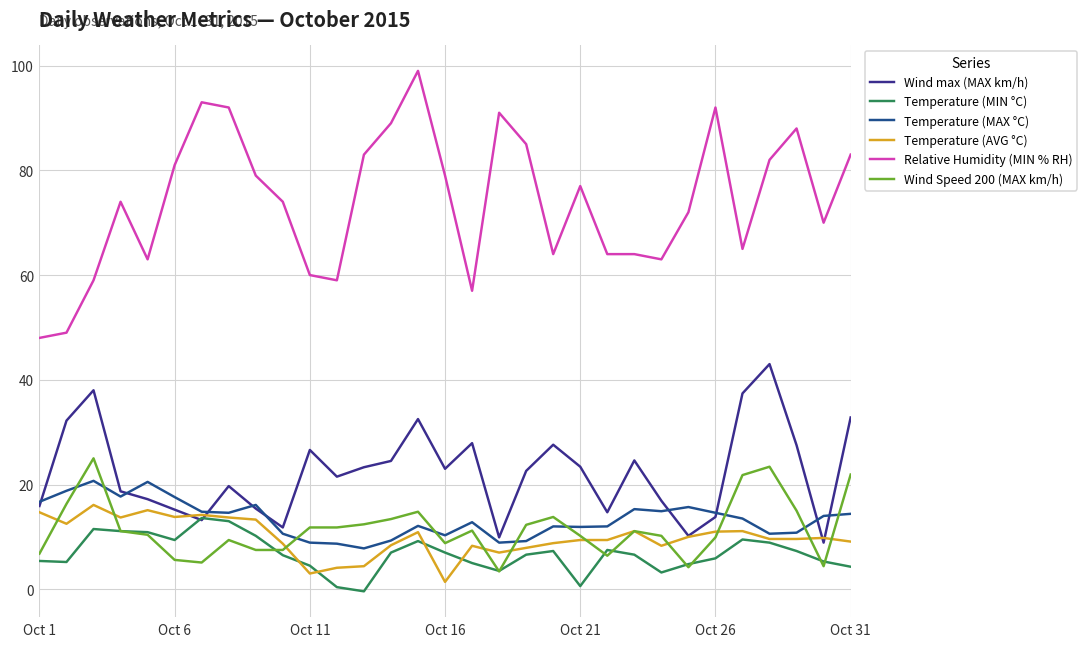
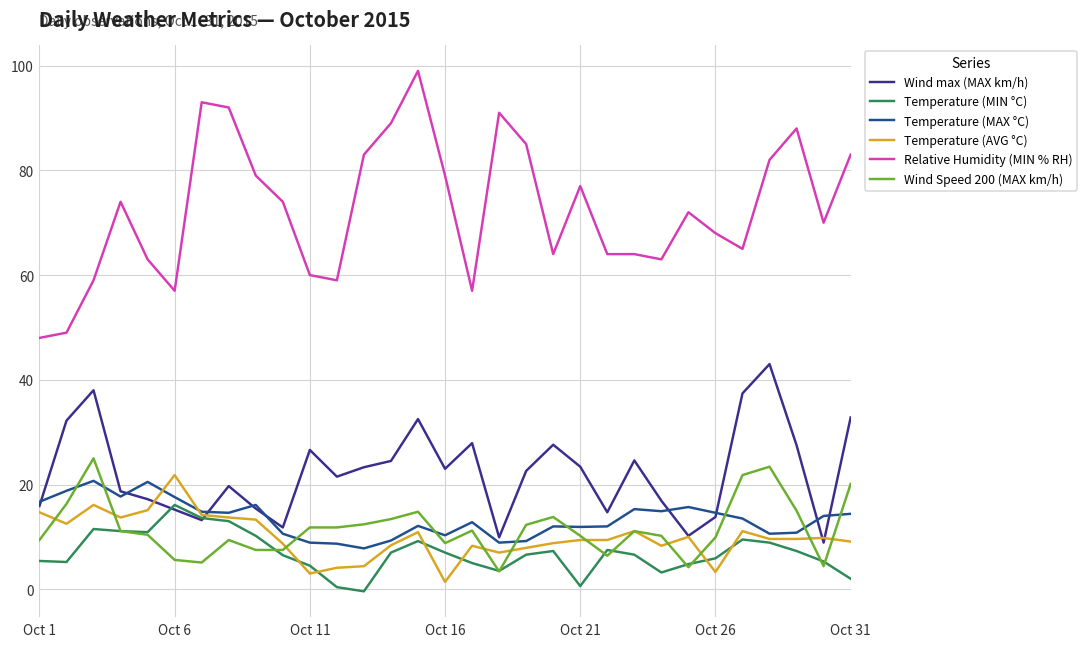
  {
    "Temperature (MIN °C)": {
      "Oct 1": 5,
-     "Oct 6": 9,
+     "Oct 6": 16,
      "Oct 11": 5,
      "Oct 16": 7,
      "Oct 21": 1,
      "Oct 26": 6,
-     "Oct 31": 4
+     "Oct 31": 2
    },
    "Temperature (AVG °C)": {
      "Oct 1": 15,
-     "Oct 6": 14,
+     "Oct 6": 22,
      "Oct 11": 3,
      "Oct 16": 1,
      "Oct 21": 9,
-     "Oct 26": 11,
+     "Oct 26": 3,
      "Oct 31": 9
    },
    "Relative Humidity (MIN % RH)": {
      "Oct 1": 48,
-     "Oct 6": 81,
+     "Oct 6": 57,
      "Oct 11": 60,
      "Oct 16": 79,
      "Oct 21": 77,
-     "Oct 26": 92,
+     "Oct 26": 68,
      "Oct 31": 83
    },
    "Wind Speed 200 (MAX km/h)": {
-     "Oct 1": 7,
+     "Oct 1": 9,
      "Oct 6": 6,
      "Oct 11": 12,
      "Oct 16": 9,
      "Oct 21": 10,
      "Oct 26": 10,
-     "Oct 31": 22
+     "Oct 31": 20
    }
  }
